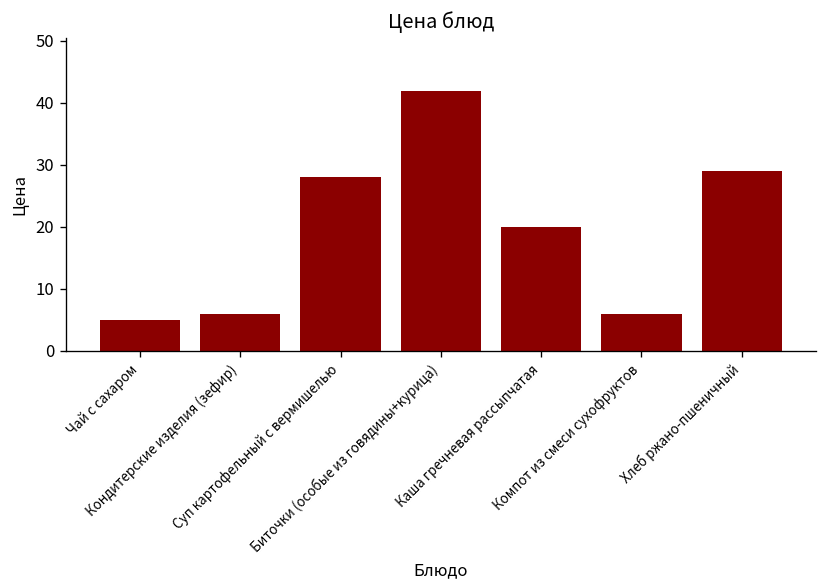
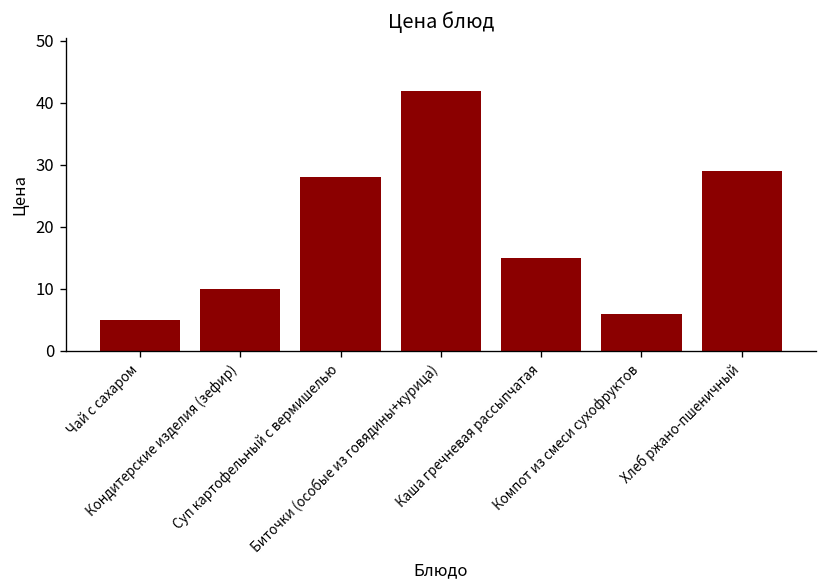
  {
    "Чай с сахаром": 5,
-   "Кондитерские изделия (зефир)": 6,
+   "Кондитерские изделия (зефир)": 10,
    "Суп картофельный с вермишелью": 28,
    "Биточки (особые из говядины+курица)": 42,
-   "Каша гречневая рассыпчатая": 20,
+   "Каша гречневая рассыпчатая": 15,
    "Компот из смеси сухофруктов": 6,
    "Хлеб ржано-пшеничный": 29
  }
